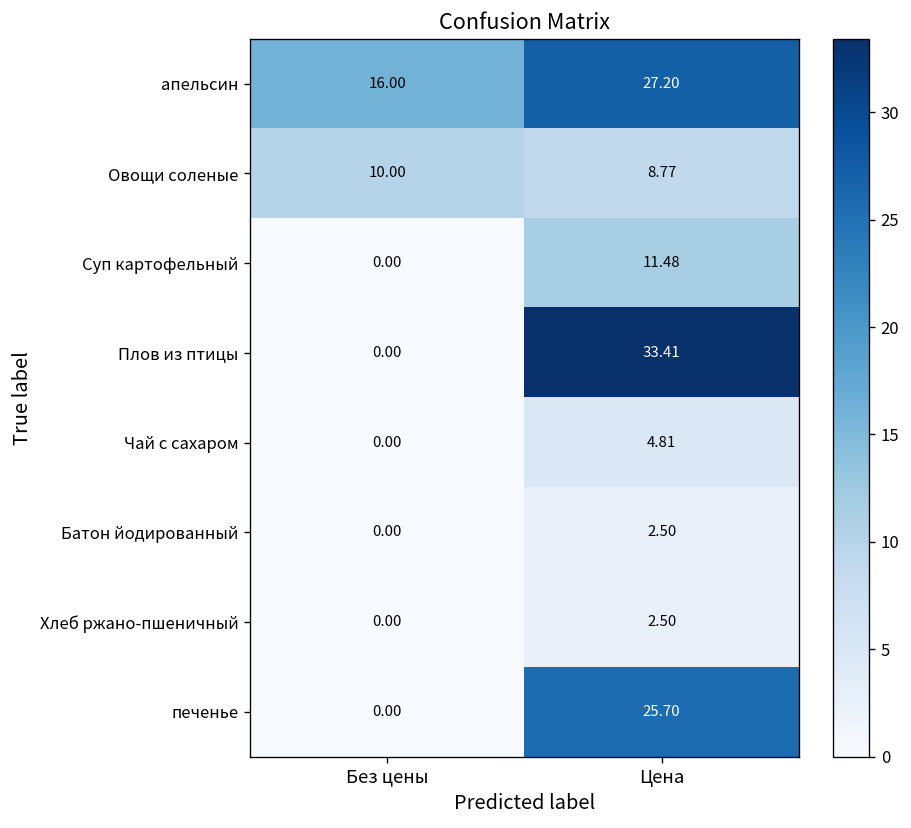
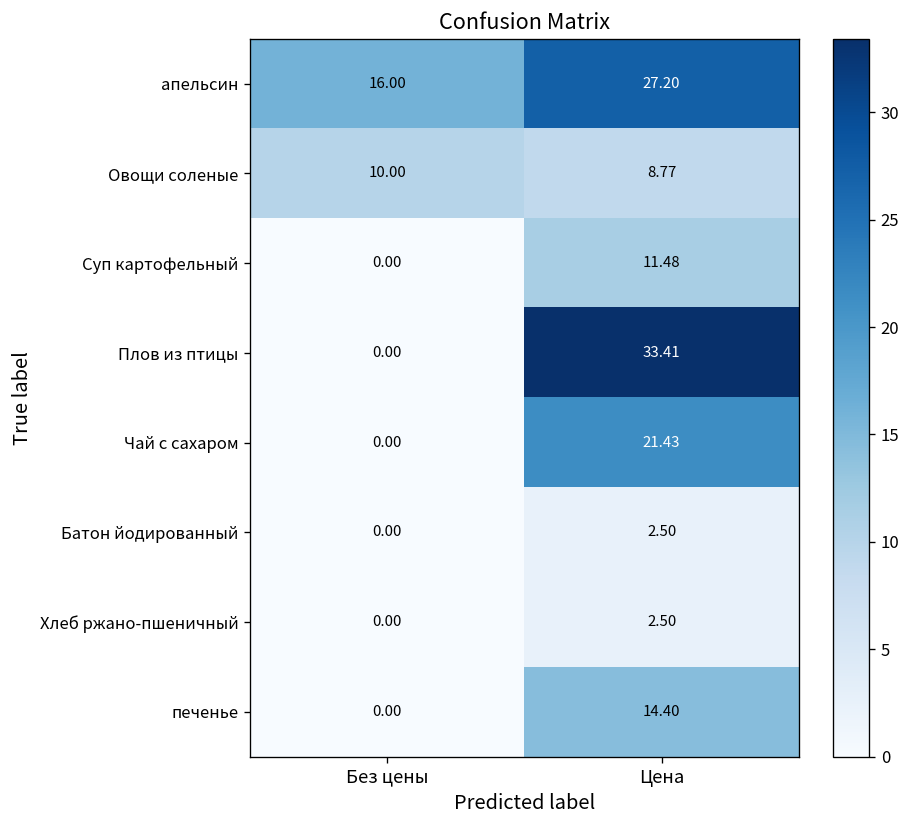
  {
    "апельсин": {
      "Без цены": 16.00,
      "Цена": 27.20
    },
    "Овощи соленые": {
      "Без цены": 10.00,
      "Цена": 8.77
    },
    "Суп картофельный": {
      "Без цены": 0.00,
      "Цена": 11.48
    },
    "Плов из птицы": {
      "Без цены": 0.00,
      "Цена": 33.41
    },
    "Чай с сахаром": {
      "Без цены": 0.00,
-     "Цена": 4.81
+     "Цена": 21.43
    },
    "Батон йодированный": {
      "Без цены": 0.00,
      "Цена": 2.50
    },
    "Хлеб ржано-пшеничный": {
      "Без цены": 0.00,
      "Цена": 2.50
    },
    "печенье": {
      "Без цены": 0.00,
-     "Цена": 25.70
+     "Цена": 14.40
    }
  }
